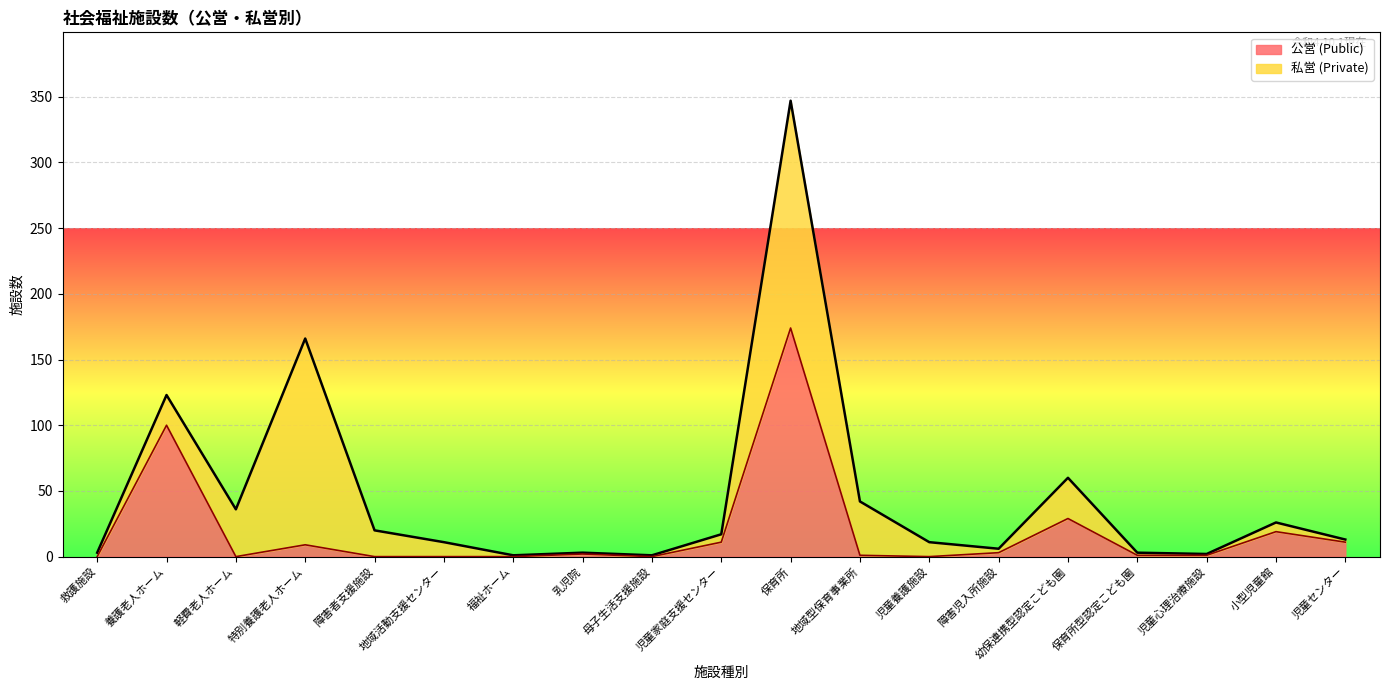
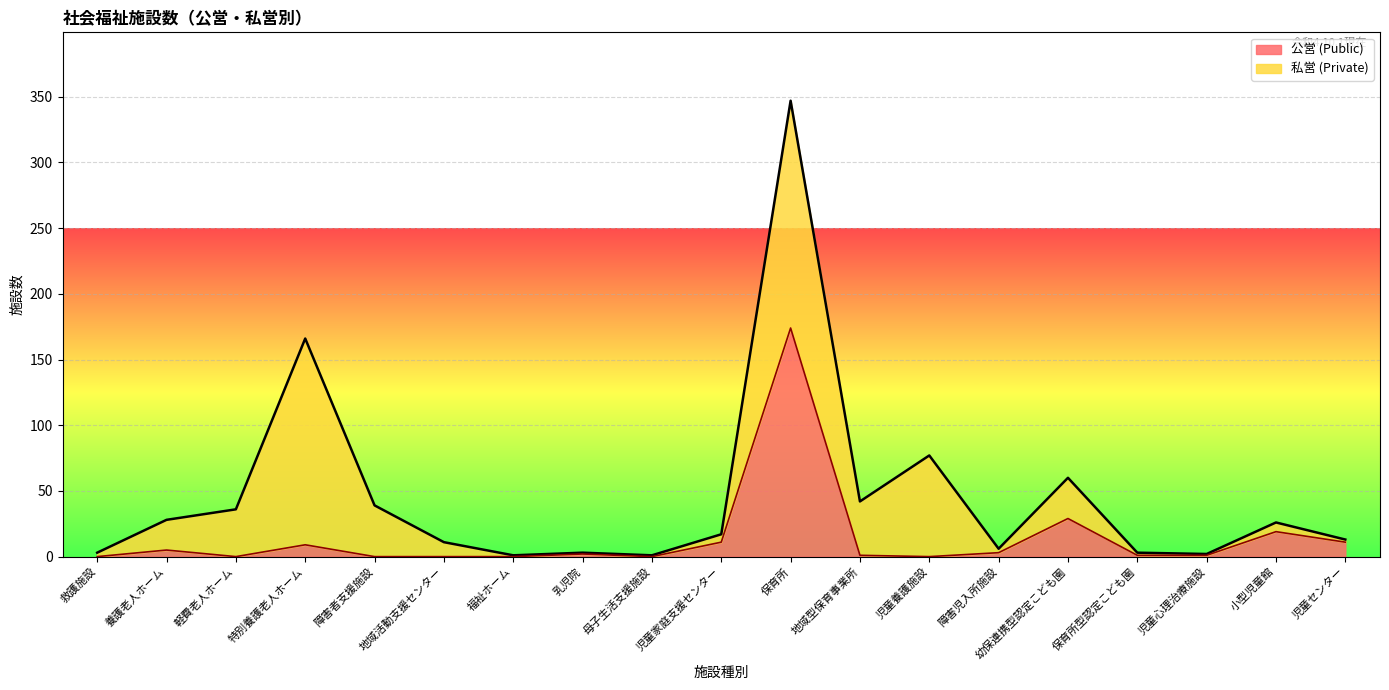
  {
    "公営 (Public)": {
      "救護施設": 0,
-     "養護老人ホーム": 100,
+     "養護老人ホーム": 5,
      "軽費老人ホーム": 0,
      "特別養護老人ホーム": 9,
      "障害者支援施設": 0,
      "地域活動支援センター": 0,
      "児童家庭支援センター": 11,
      "保育所": 174,
      "地域型保育事業所": 1,
      "児童養護施設": 0,
      "障害児入所施設": 3,
      "幼保連携型認定こども園": 29,
      "保育所型認定こども園": 1,
      "小型児童館": 19,
      "児童センター": 11
    },
    "私営 (Private)": {
      "救護施設": 3,
      "養護老人ホーム": 23,
      "軽費老人ホーム": 36,
      "特別養護老人ホーム": 157,
-     "障害者支援施設": 20,
+     "障害者支援施設": 39,
      "地域活動支援センター": 11,
      "児童家庭支援センター": 6,
      "保育所": 173,
      "地域型保育事業所": 41,
-     "児童養護施設": 11,
+     "児童養護施設": 77,
      "障害児入所施設": 3,
      "幼保連携型認定こども園": 31,
      "保育所型認定こども園": 2,
      "小型児童館": 7,
      "児童センター": 2
    }
  }
